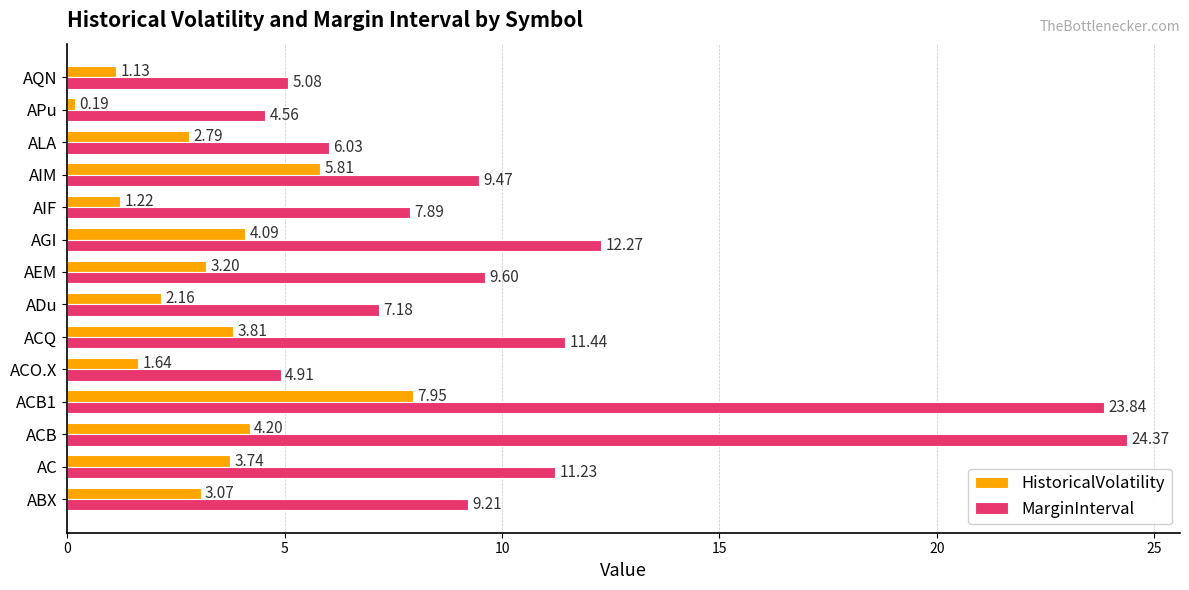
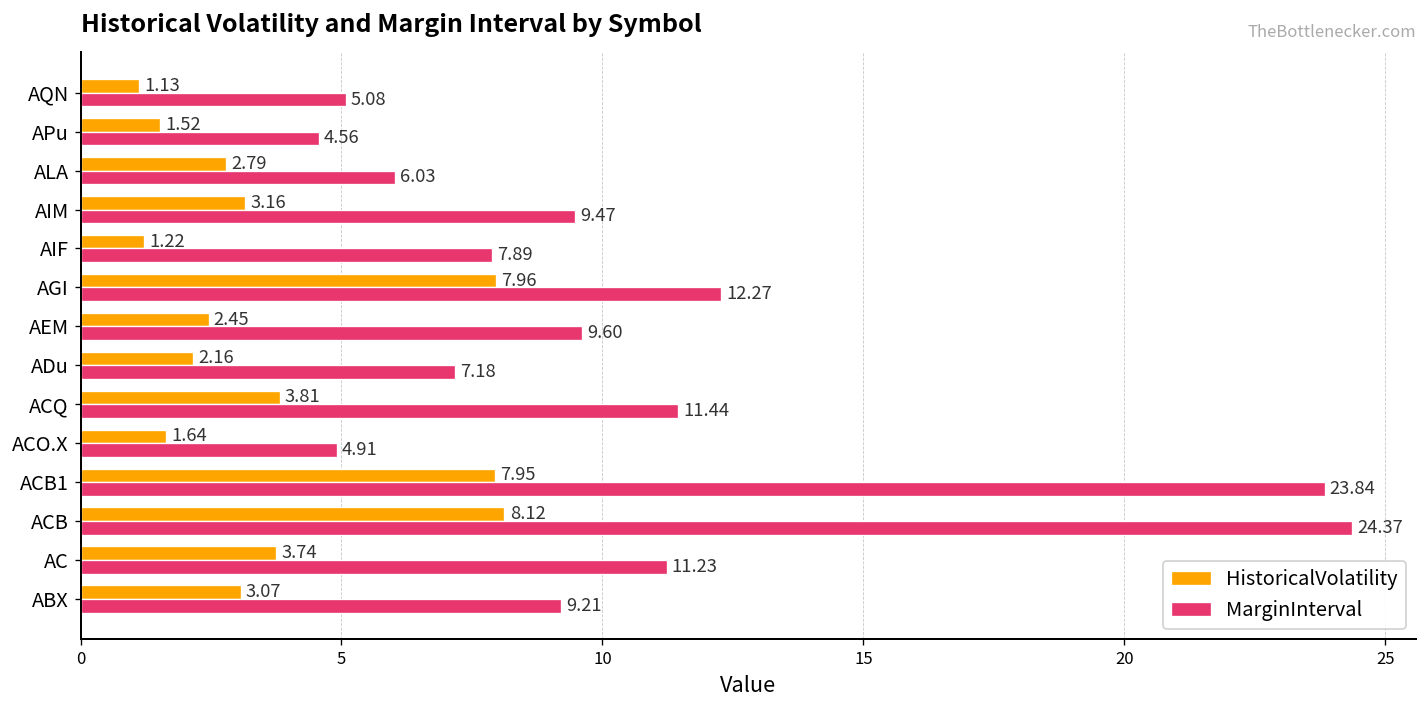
  {
    "HistoricalVolatility": {
      "AQN": 1.13,
-     "APu": 0.19,
+     "APu": 1.52,
      "ALA": 2.79,
-     "AIM": 5.81,
+     "AIM": 3.16,
      "AIF": 1.22,
-     "AGI": 4.09,
-     "AEM": 3.20,
+     "AGI": 7.96,
+     "AEM": 2.45,
      "ADu": 2.16,
      "ACQ": 3.81,
      "ACO.X": 1.64,
      "ACB1": 7.95,
-     "ACB": 4.20,
+     "ACB": 8.12,
      "AC": 3.74,
      "ABX": 3.07
    },
    "MarginInterval": {
      "AQN": 5.08,
      "APu": 4.56,
      "ALA": 6.03,
      "AIM": 9.47,
      "AIF": 7.89,
      "AGI": 12.27,
      "AEM": 9.60,
      "ADu": 7.18,
      "ACQ": 11.44,
      "ACO.X": 4.91,
      "ACB1": 23.84,
      "ACB": 24.37,
      "AC": 11.23,
      "ABX": 9.21
    }
  }
